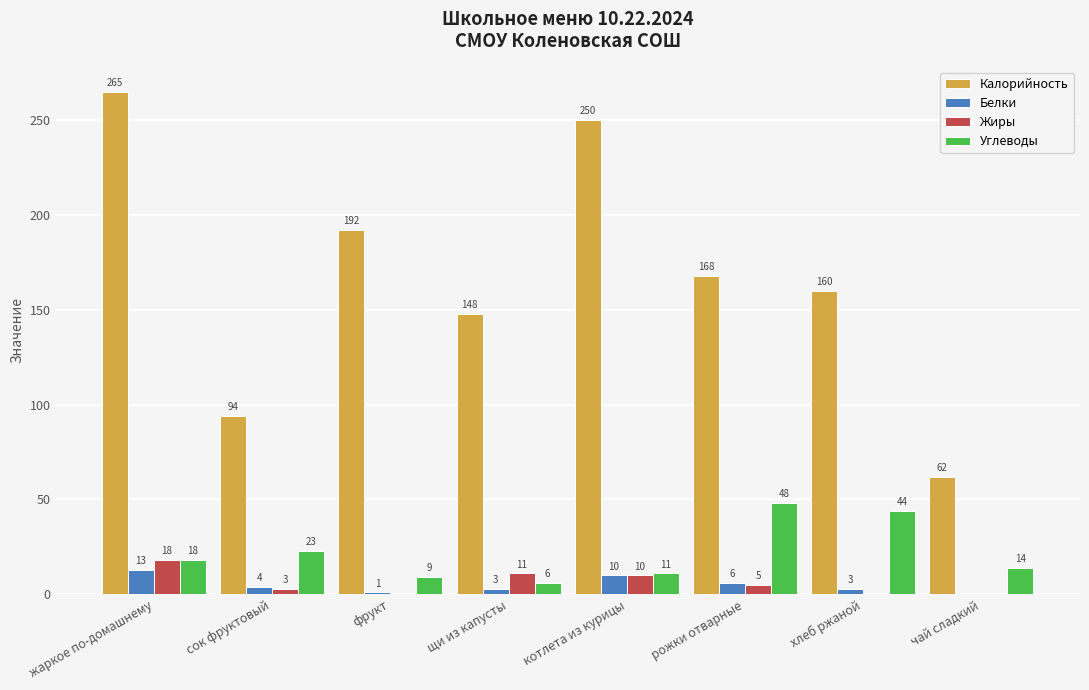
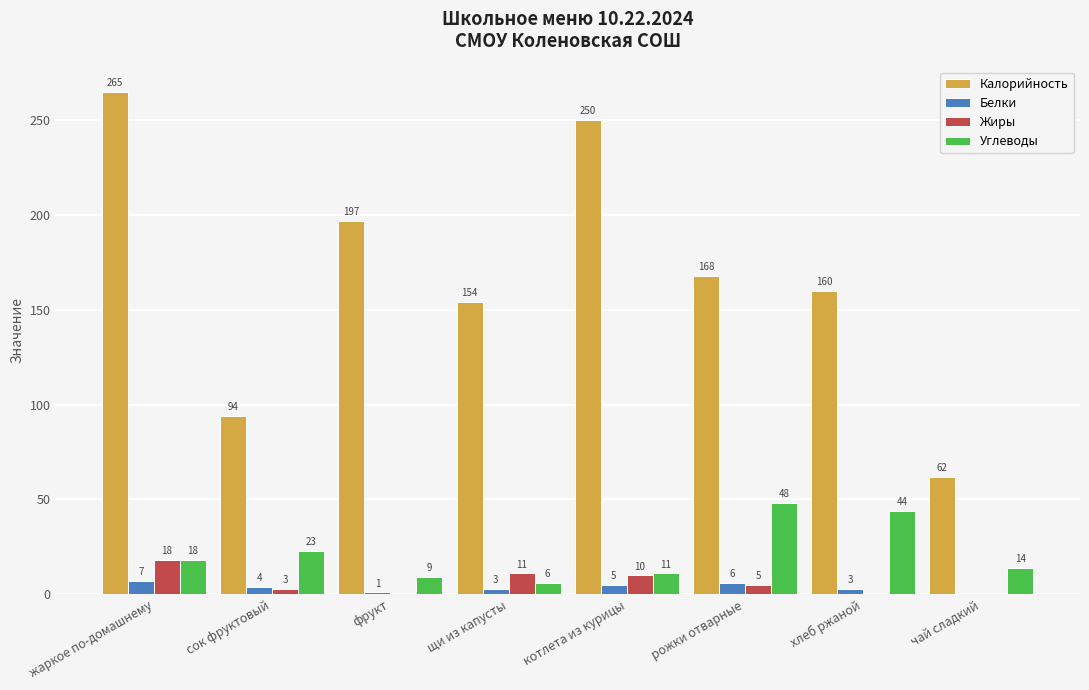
  {
    "Калорийность": {
      "жаркое по-домашнему": 265,
      "сок фруктовый": 94,
-     "фрукт": 192,
-     "щи из капусты": 148,
+     "фрукт": 197,
+     "щи из капусты": 154,
      "котлета из курицы": 250,
      "рожки отварные": 168,
      "хлеб ржаной": 160,
      "чай сладкий": 62
    },
    "Белки": {
-     "жаркое по-домашнему": 13,
+     "жаркое по-домашнему": 7,
      "сок фруктовый": 4,
      "фрукт": 1,
      "щи из капусты": 3,
-     "котлета из курицы": 10,
+     "котлета из курицы": 5,
      "рожки отварные": 6,
      "хлеб ржаной": 3
    },
    "Жиры": {
      "жаркое по-домашнему": 18,
      "сок фруктовый": 3,
      "щи из капусты": 11,
      "котлета из курицы": 10,
      "рожки отварные": 5
    },
    "Углеводы": {
      "жаркое по-домашнему": 18,
      "сок фруктовый": 23,
      "фрукт": 9,
      "щи из капусты": 6,
      "котлета из курицы": 11,
      "рожки отварные": 48,
      "хлеб ржаной": 44,
      "чай сладкий": 14
    }
  }
